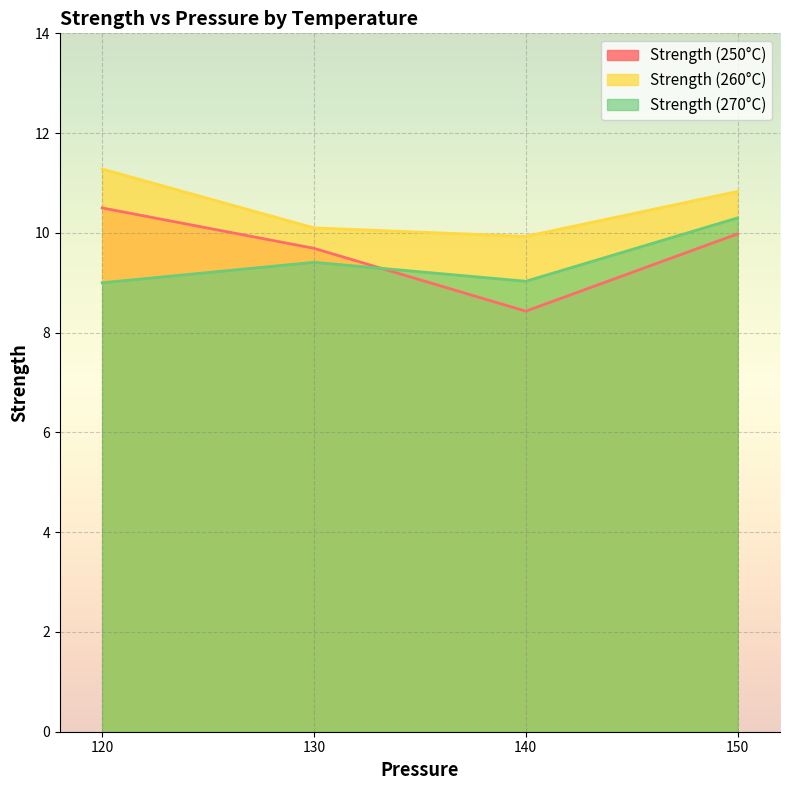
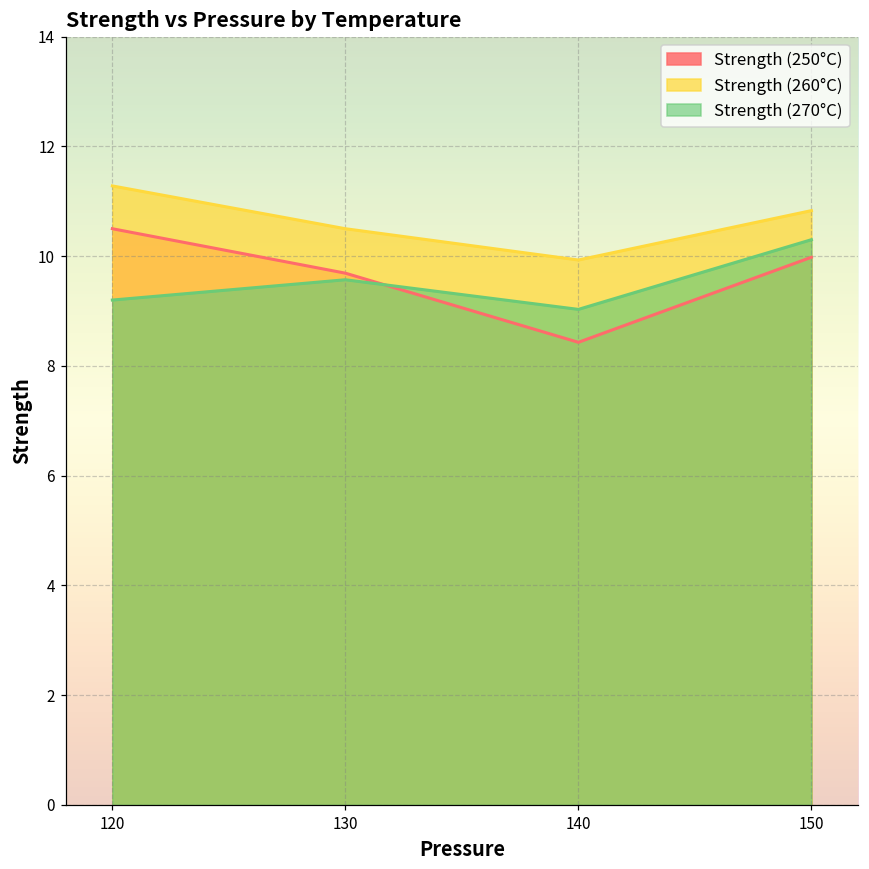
  {
    "Strength (250°C)": {
      "120": 10.5,
      "130": 9.7,
      "140": 8.4,
      "150": 10.0
    },
    "Strength (260°C)": {
      "120": 11.3,
-     "130": 10.1,
+     "130": 10.5,
      "140": 9.9,
      "150": 10.8
    },
    "Strength (270°C)": {
-     "120": 9.0,
-     "130": 9.4,
+     "120": 9.2,
+     "130": 9.6,
      "140": 9.0,
      "150": 10.3
    }
  }
